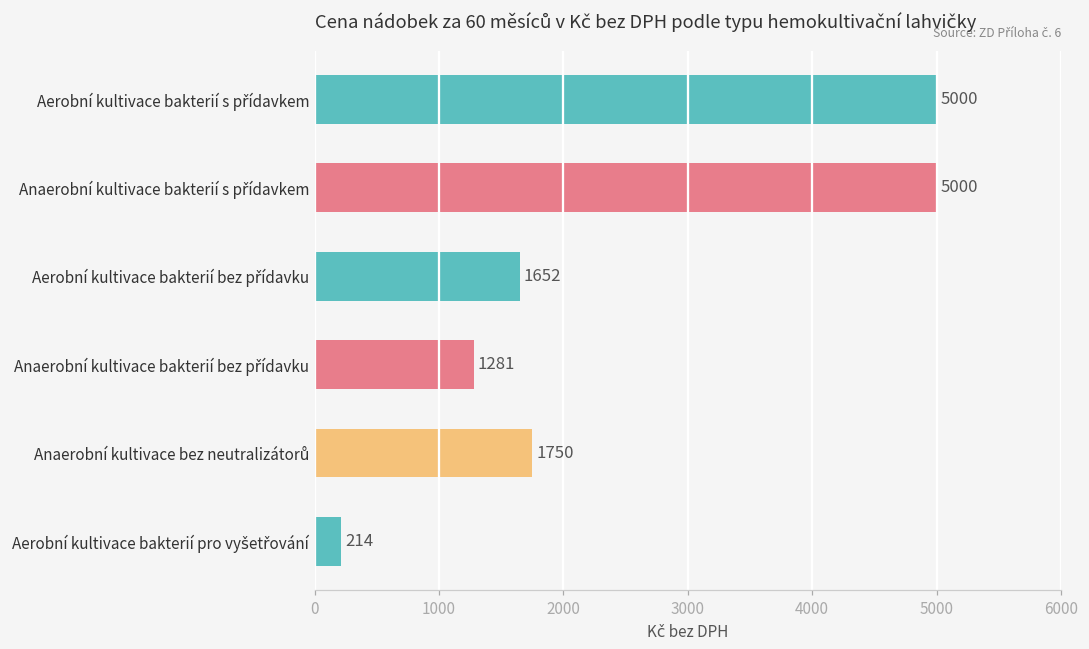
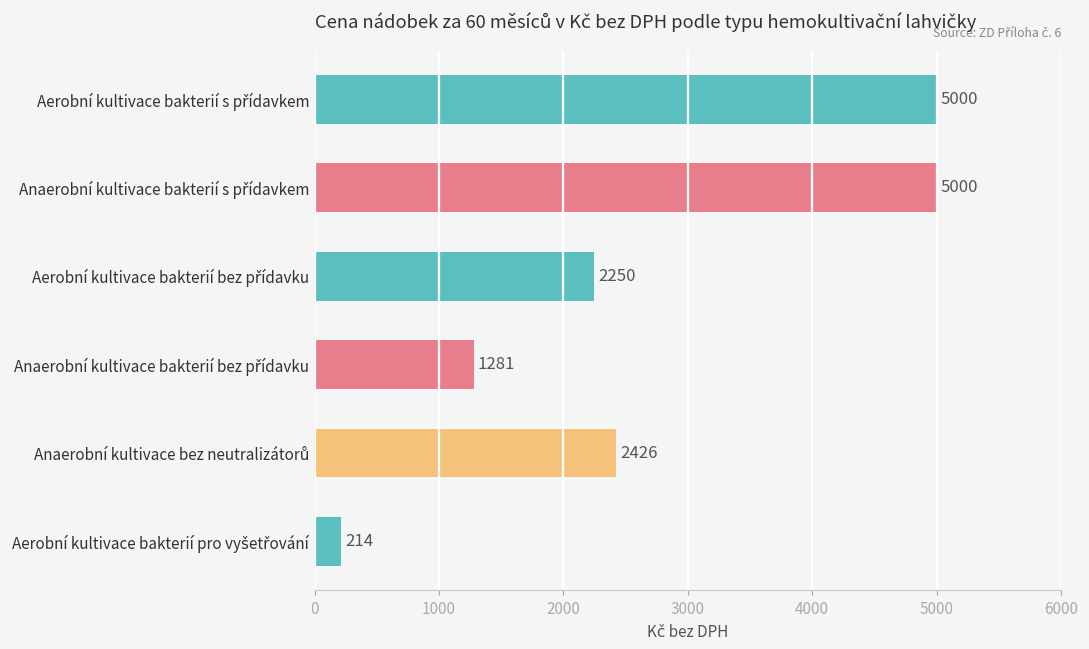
  {
    "Aerobní kultivace bakterií s přídavkem": 5000,
    "Anaerobní kultivace bakterií s přídavkem": 5000,
-   "Aerobní kultivace bakterií bez přídavku": 1652,
+   "Aerobní kultivace bakterií bez přídavku": 2250,
    "Anaerobní kultivace bakterií bez přídavku": 1281,
-   "Anaerobní kultivace bez neutralizátorů": 1750,
+   "Anaerobní kultivace bez neutralizátorů": 2426,
    "Aerobní kultivace bakterií pro vyšetřování": 214
  }
